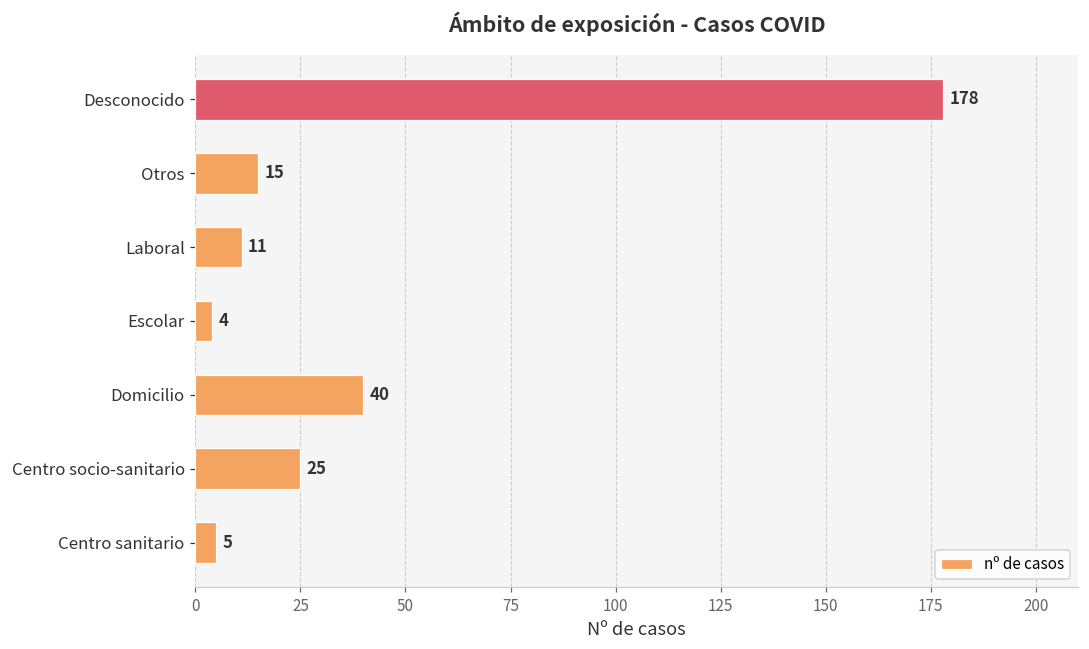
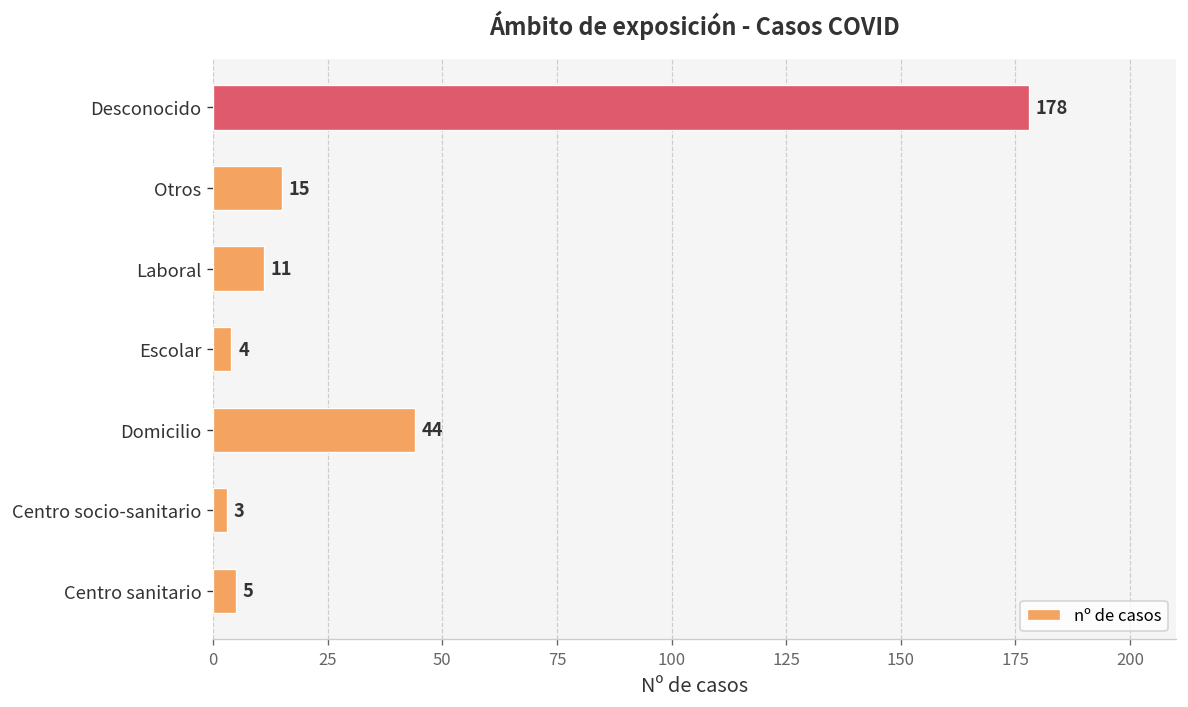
  {
    "Desconocido": 178,
    "Otros": 15,
    "Laboral": 11,
    "Escolar": 4,
-   "Domicilio": 40,
-   "Centro socio-sanitario": 25,
+   "Domicilio": 44,
+   "Centro socio-sanitario": 3,
    "Centro sanitario": 5
  }
